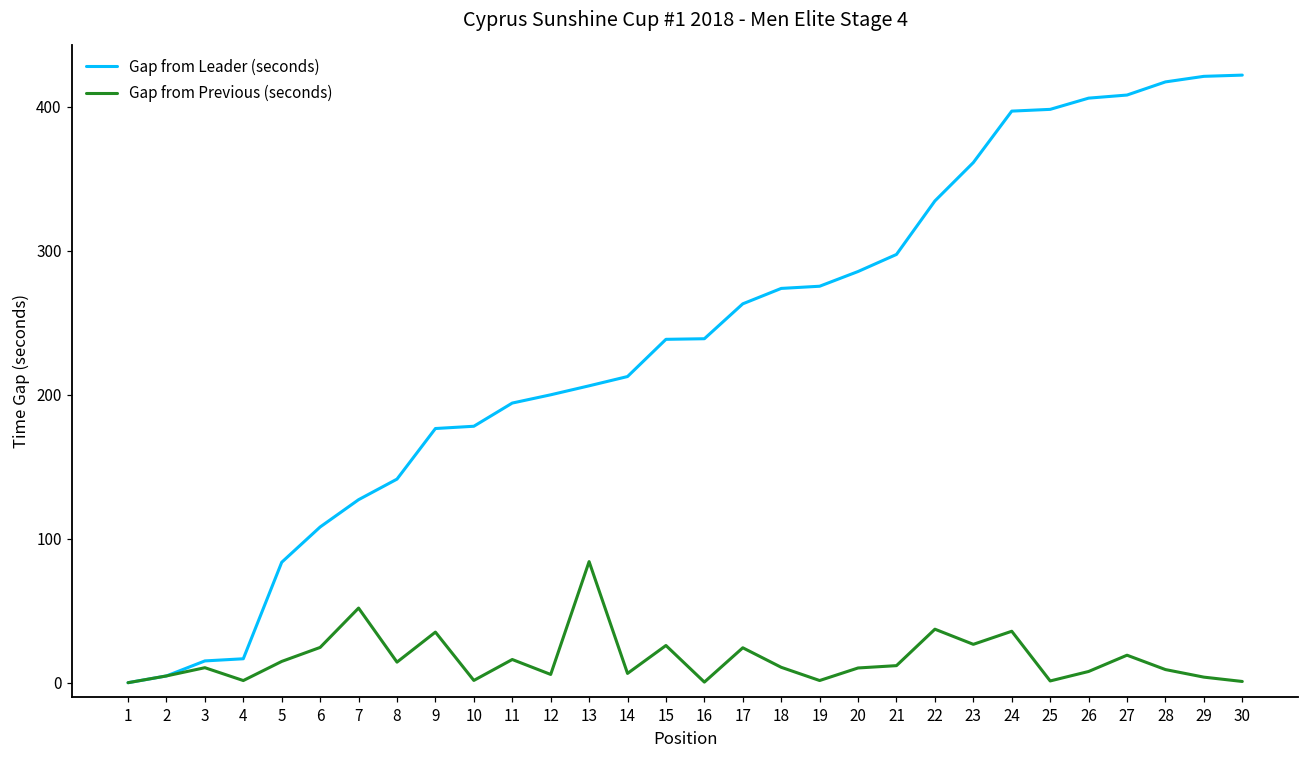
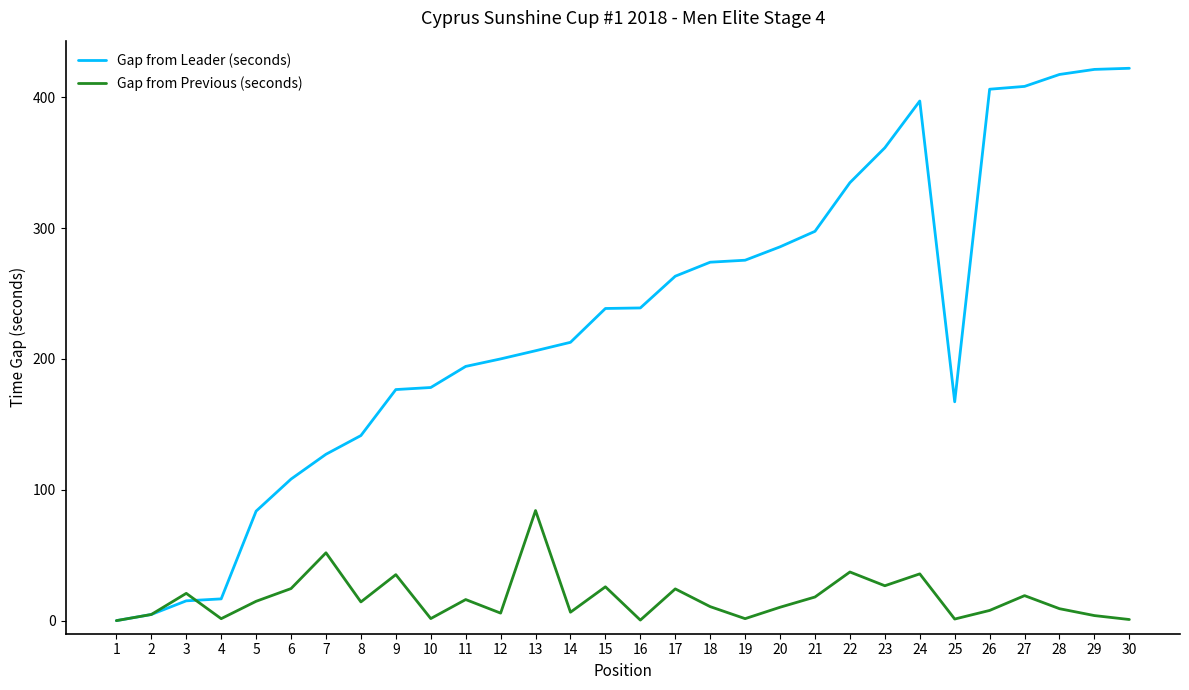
  {
    "Gap from Leader (seconds)": {
      "3": 15,
      "4": 17,
      "5": 84,
      "6": 108,
      "7": 127,
      "8": 141,
      "9": 177,
      "10": 178,
      "11": 194,
      "12": 200,
      "13": 206,
      "14": 213,
      "15": 239,
      "16": 239,
      "17": 263,
      "18": 274,
      "19": 275,
      "20": 286,
      "21": 298,
      "22": 335,
      "23": 361,
      "24": 397,
-     "25": 398,
+     "25": 167,
      "26": 406,
      "27": 408,
      "28": 417,
      "29": 421,
      "30": 422
    },
    "Gap from Previous (seconds)": {
-     "3": 10,
+     "3": 21,
      "4": 1,
      "5": 15,
      "6": 25,
      "7": 52,
      "8": 14,
      "9": 35,
      "10": 2,
      "11": 16,
      "12": 6,
      "13": 84,
      "14": 6,
      "15": 26,
      "16": 0,
      "17": 24,
      "18": 11,
      "19": 2,
      "20": 10,
-     "21": 12,
+     "21": 18,
      "22": 37,
      "23": 27,
      "24": 36,
      "25": 1,
      "26": 8,
      "27": 19,
      "28": 9,
      "29": 4,
      "30": 1
    }
  }
